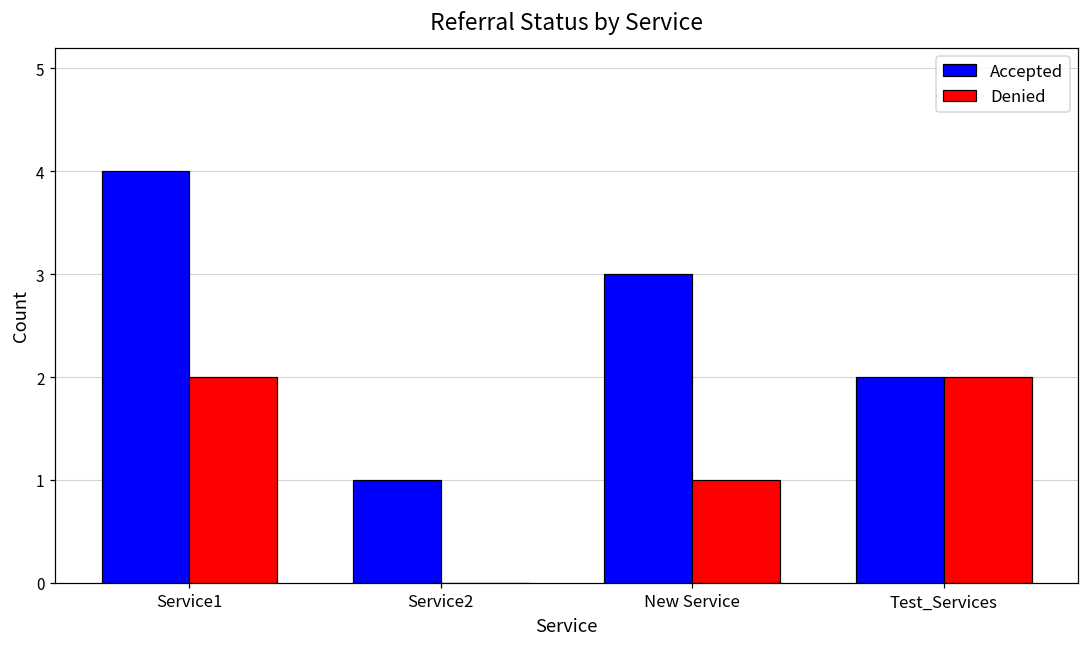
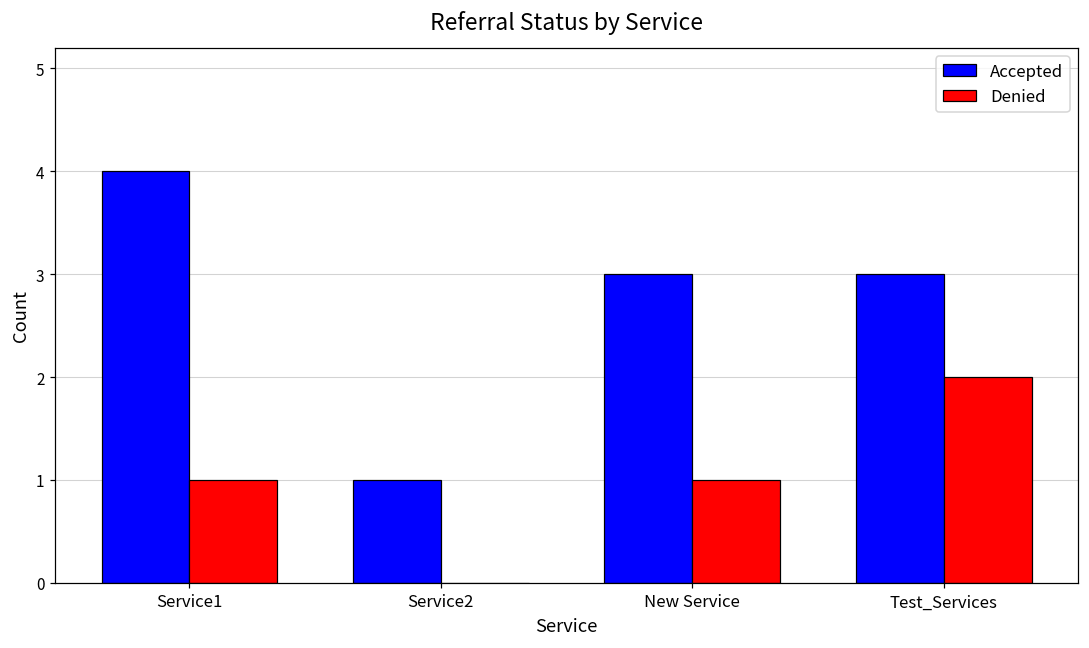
  {
    "Accepted": {
      "Service1": 4,
      "Service2": 1,
      "New Service": 3,
-     "Test_Services": 2
+     "Test_Services": 3
    },
    "Denied": {
-     "Service1": 2,
+     "Service1": 1,
      "Service2": 0,
      "New Service": 1,
      "Test_Services": 2
    }
  }
